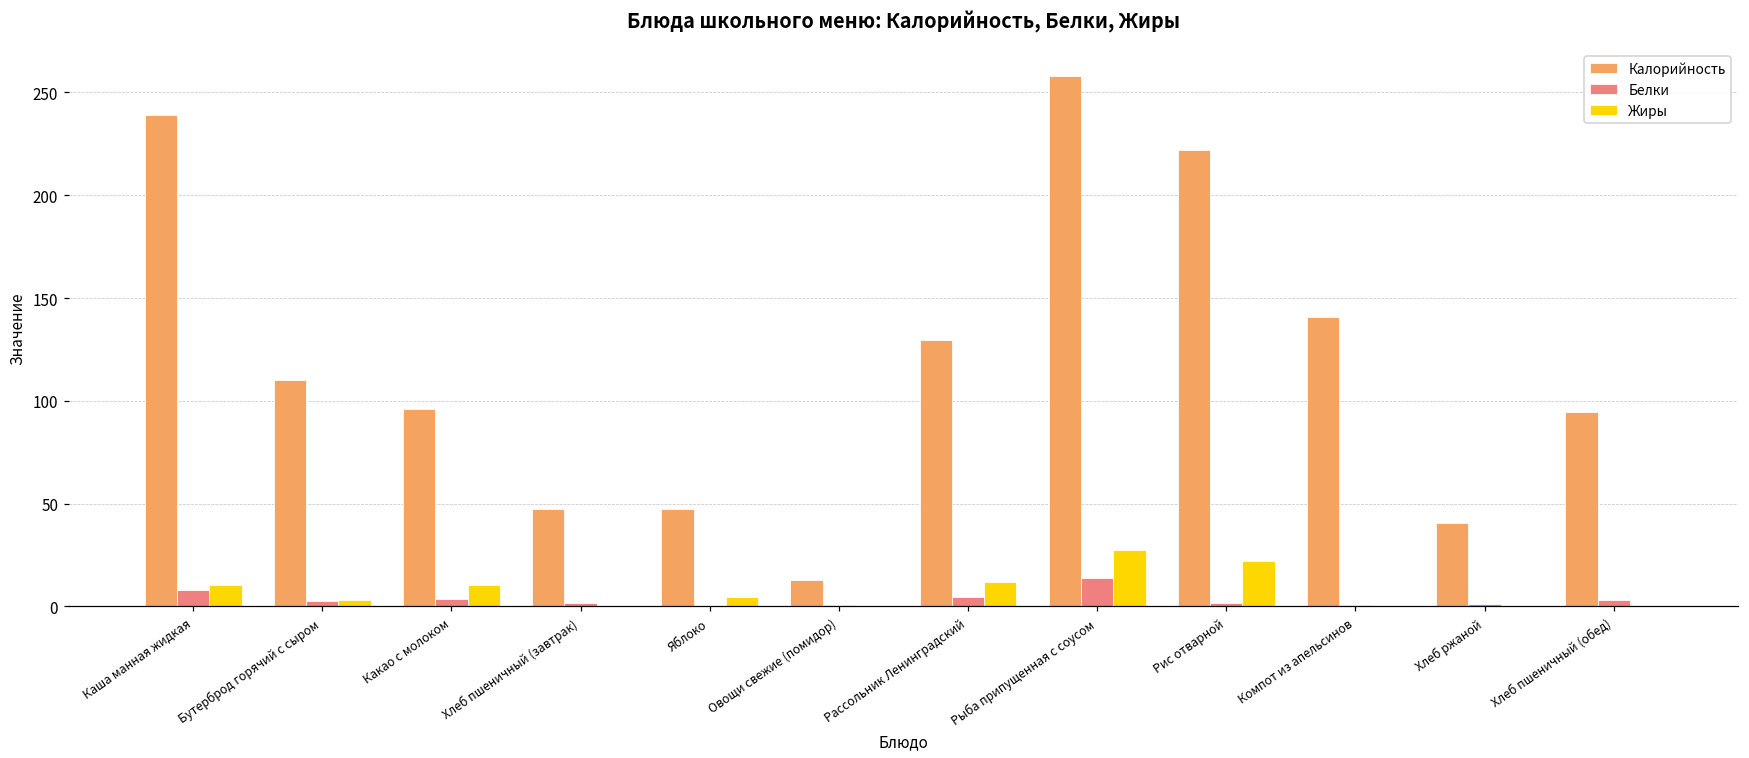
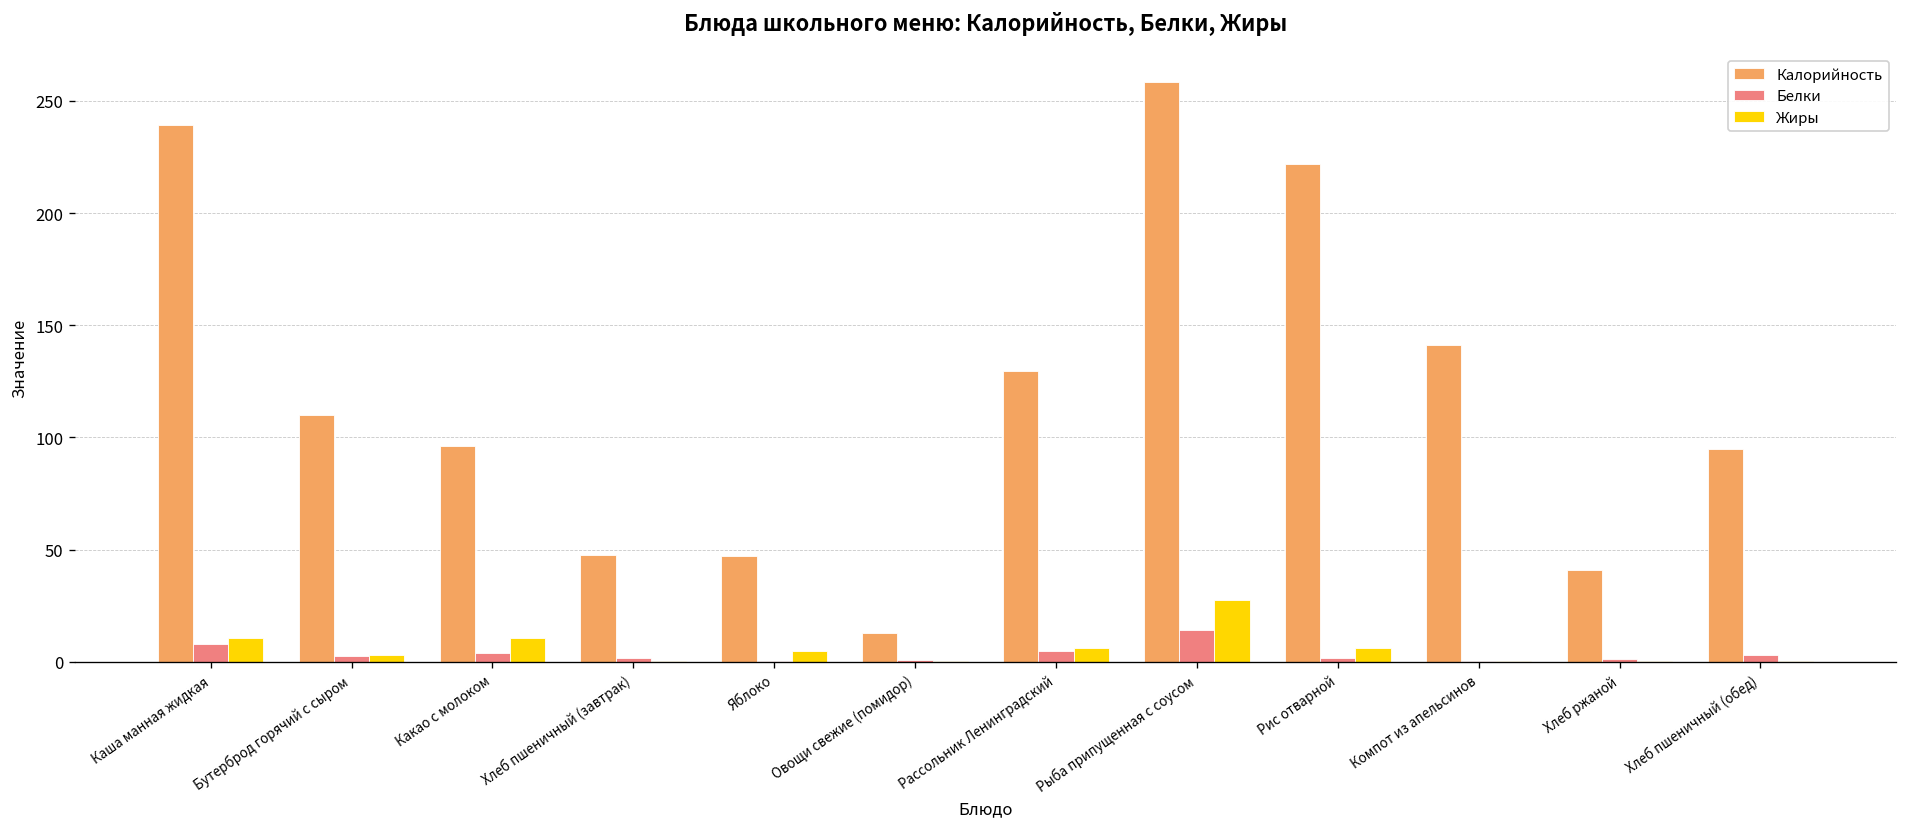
  {
    "Жиры": {
      "Каша манная жидкая": 11,
      "Бутерброд горячий с сыром": 3,
      "Какао с молоком": 11,
      "Яблоко": 5,
-     "Рассольник Ленинградский": 12,
+     "Рассольник Ленинградский": 6,
      "Рыба припущенная с соусом": 28,
-     "Рис отварной": 22
+     "Рис отварной": 6
    }
  }
